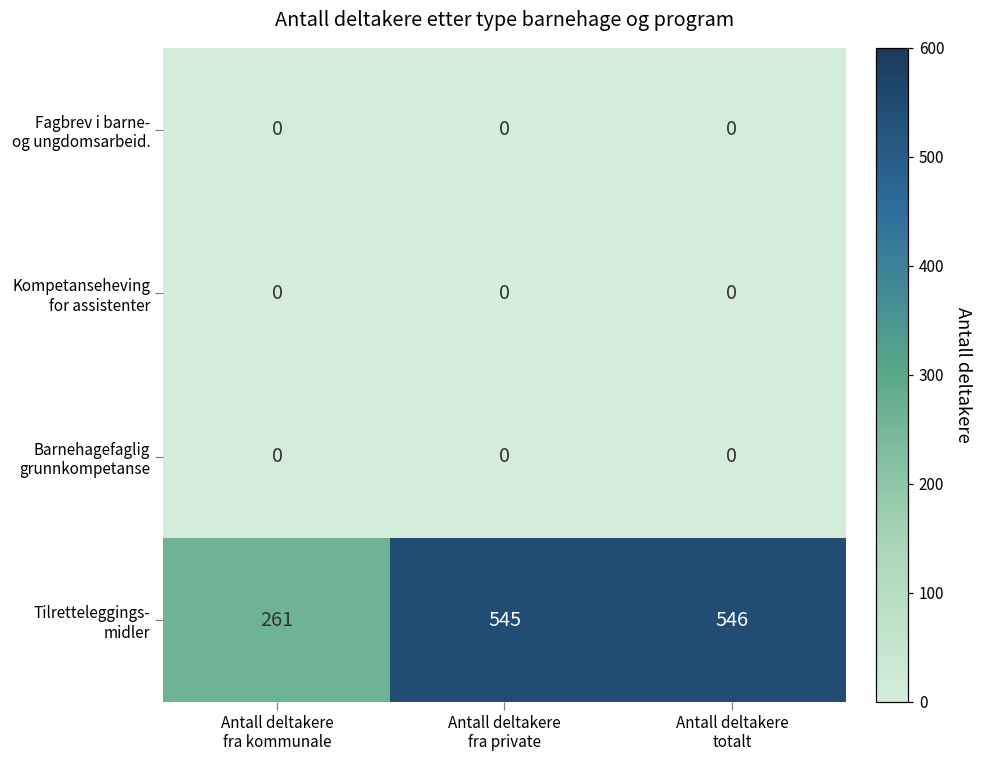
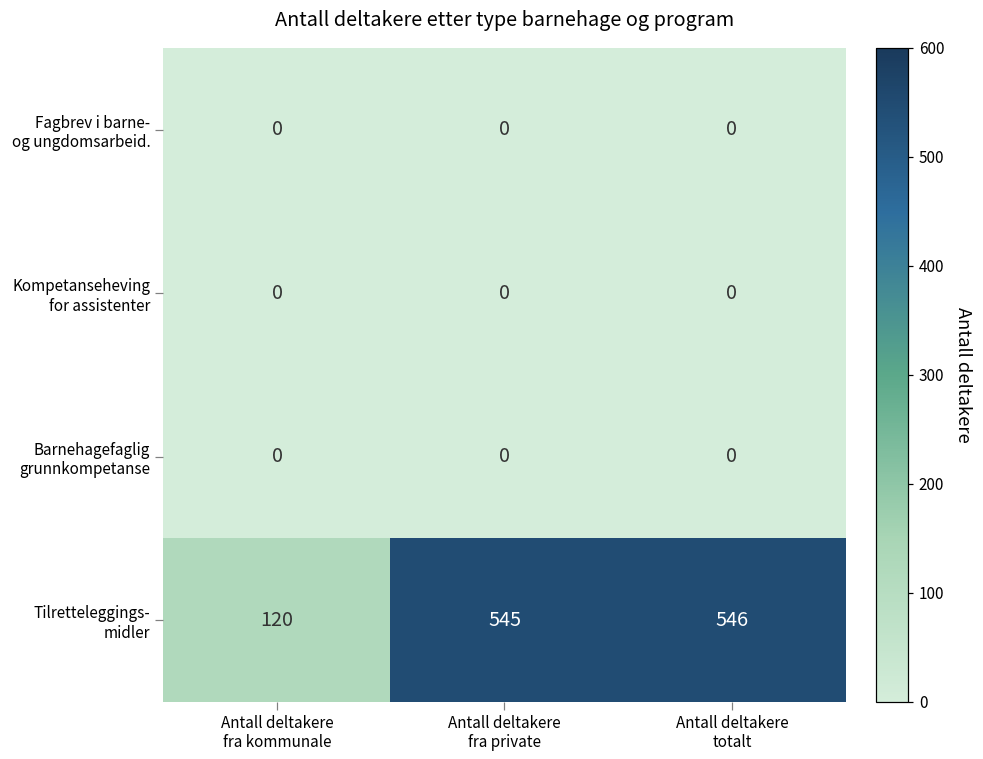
  {
    "Fagbrev i barne- og ungdomsarbeid.": {
      "Antall deltakere fra kommunale": 0,
      "Antall deltakere fra private": 0,
      "Antall deltakere totalt": 0
    },
    "Kompetanseheving for assistenter": {
      "Antall deltakere fra kommunale": 0,
      "Antall deltakere fra private": 0,
      "Antall deltakere totalt": 0
    },
    "Barnehagefaglig grunnkompetanse": {
      "Antall deltakere fra kommunale": 0,
      "Antall deltakere fra private": 0,
      "Antall deltakere totalt": 0
    },
    "Tilretteleggings- midler": {
-     "Antall deltakere fra kommunale": 261,
+     "Antall deltakere fra kommunale": 120,
      "Antall deltakere fra private": 545,
      "Antall deltakere totalt": 546
    }
  }
